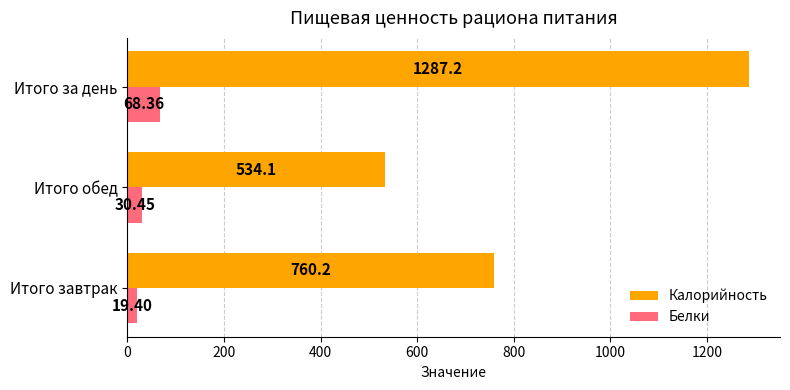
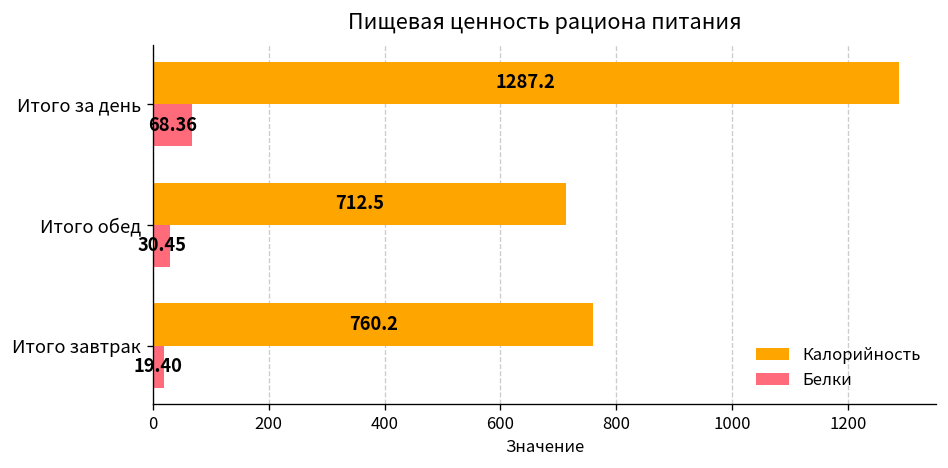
  {
    "Калорийность": {
      "Итого за день": 1287.2,
-     "Итого обед": 534.1,
+     "Итого обед": 712.5,
      "Итого завтрак": 760.2
    },
    "Белки": {
      "Итого за день": 68.36,
      "Итого обед": 30.45,
      "Итого завтрак": 19.40
    }
  }
